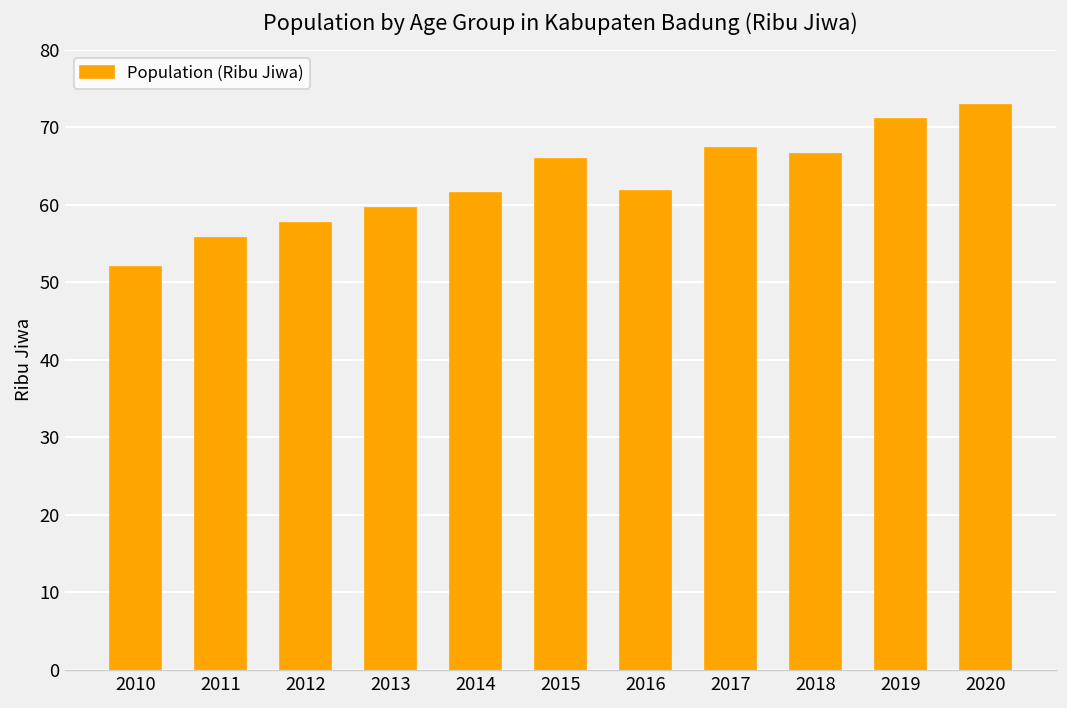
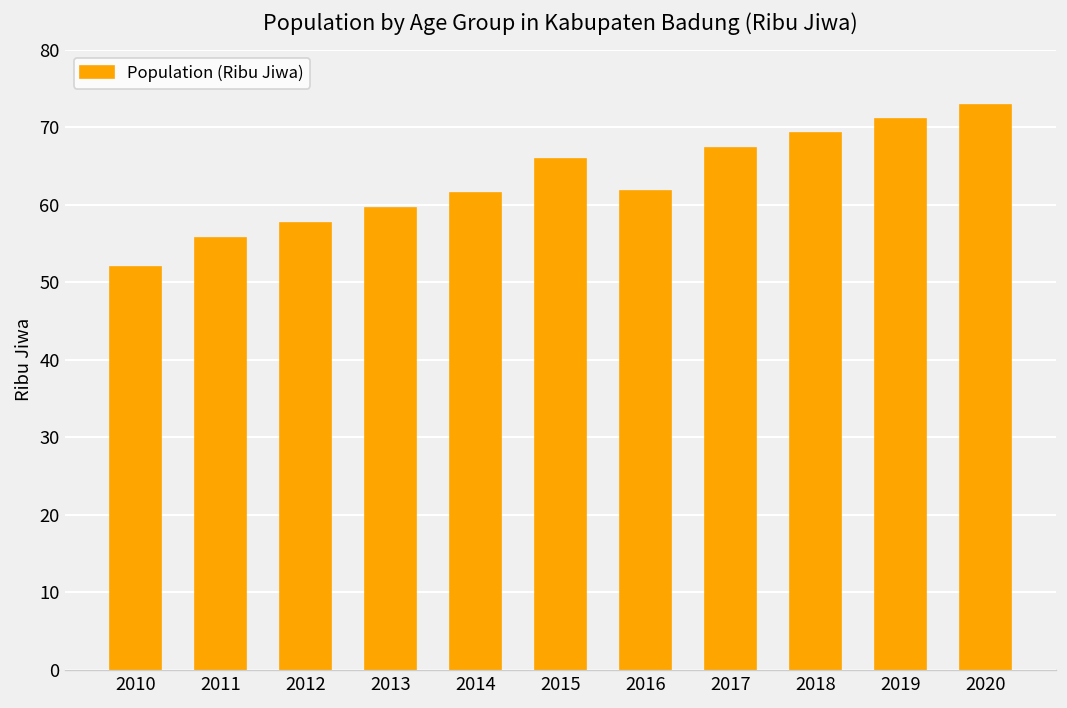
  {
    "2010": 52,
    "2011": 56,
    "2012": 58,
    "2013": 60,
    "2014": 62,
    "2015": 66,
    "2016": 62,
    "2017": 67,
-   "2018": 66,
+   "2018": 69,
    "2019": 71,
    "2020": 73
  }
